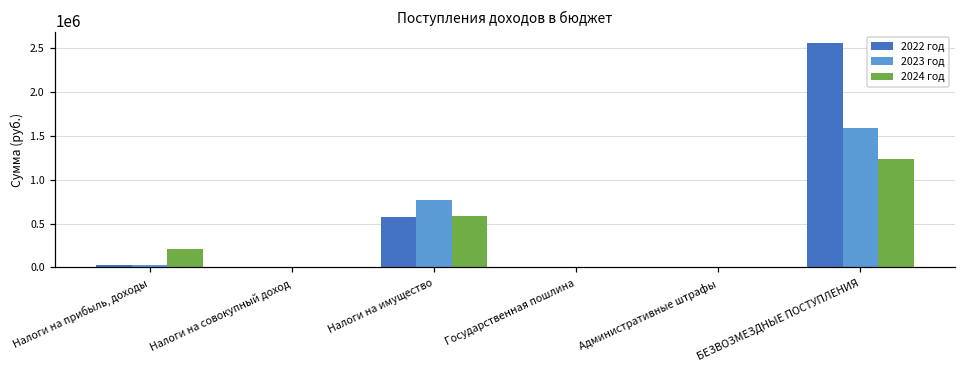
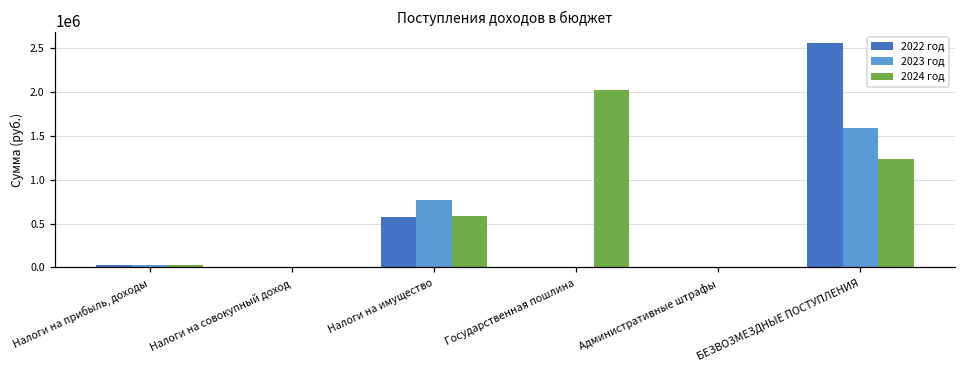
  {
    "2024 год": {
-     "Налоги на прибыль, доходы": 200000,
+     "Налоги на прибыль, доходы": 0,
      "Налоги на совокупный доход": 0,
      "Налоги на имущество": 600000,
-     "Государственная пошлина": 0,
+     "Государственная пошлина": 2000000,
      "Административные штрафы": 0,
      "БЕЗВОЗМЕЗДНЫЕ ПОСТУПЛЕНИЯ": 1200000
    }
  }
